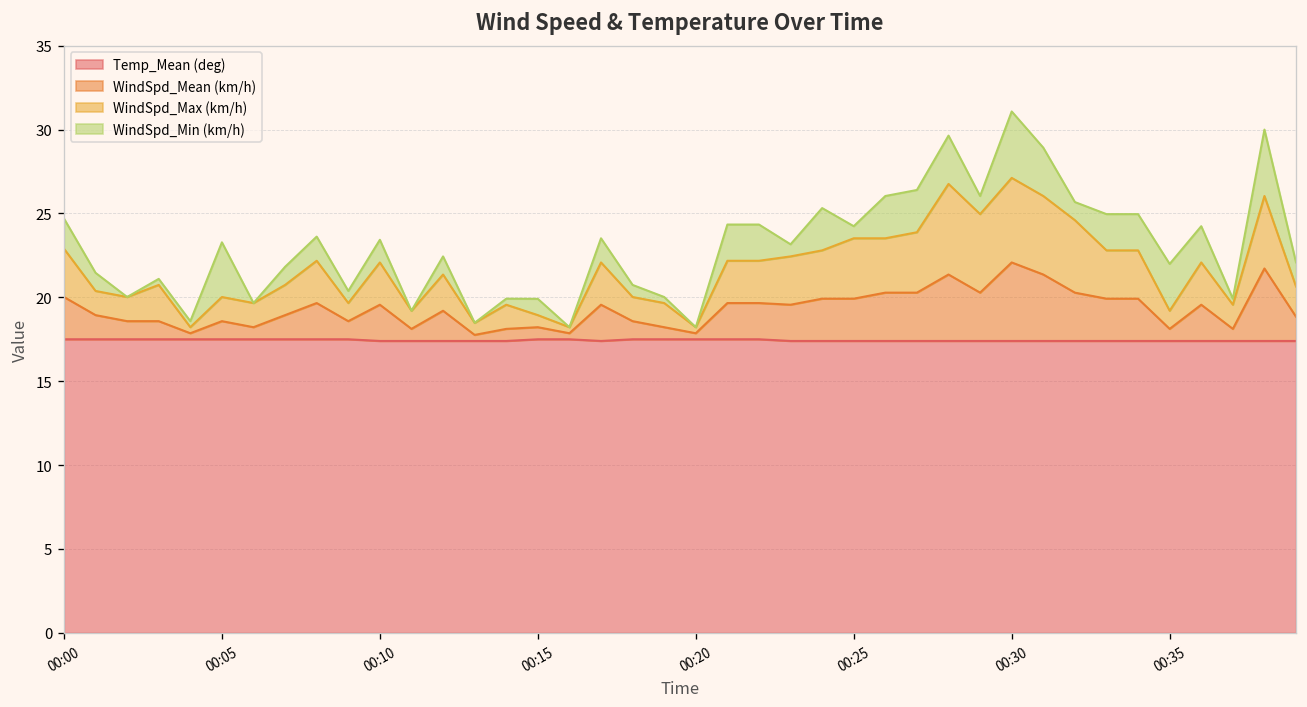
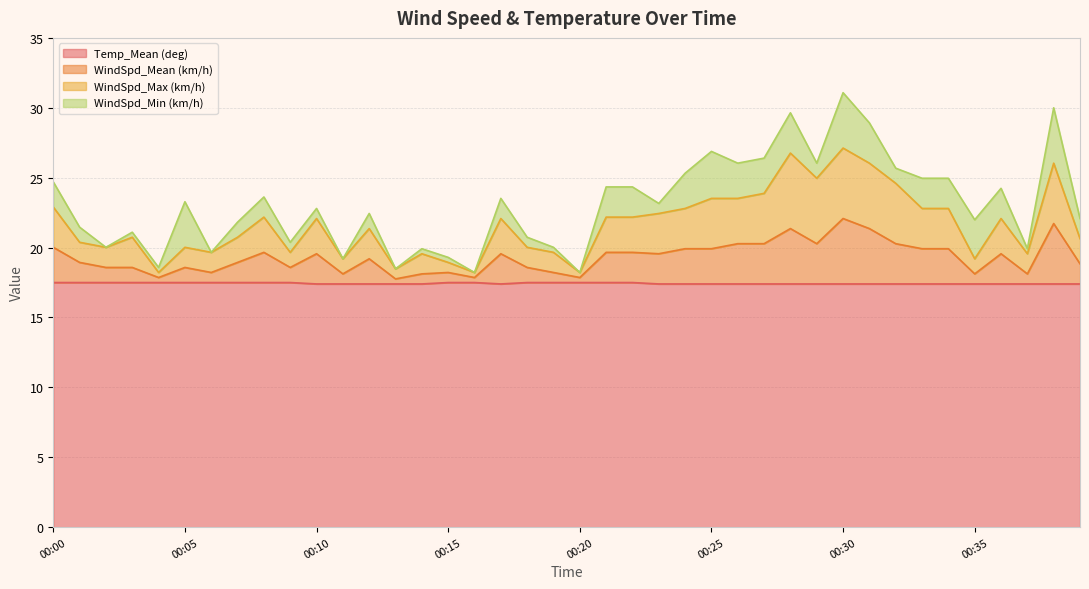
  {
    "WindSpd_Min (km/h)": {
      "00:00": 1.8,
      "00:05": 3.3,
-     "00:10": 1.4,
-     "00:15": 1.0,
-     "00:25": 0.7,
+     "00:10": 0.7,
+     "00:15": 0.4,
+     "00:25": 3.4,
      "00:30": 4.0,
      "00:35": 2.8
    }
  }
